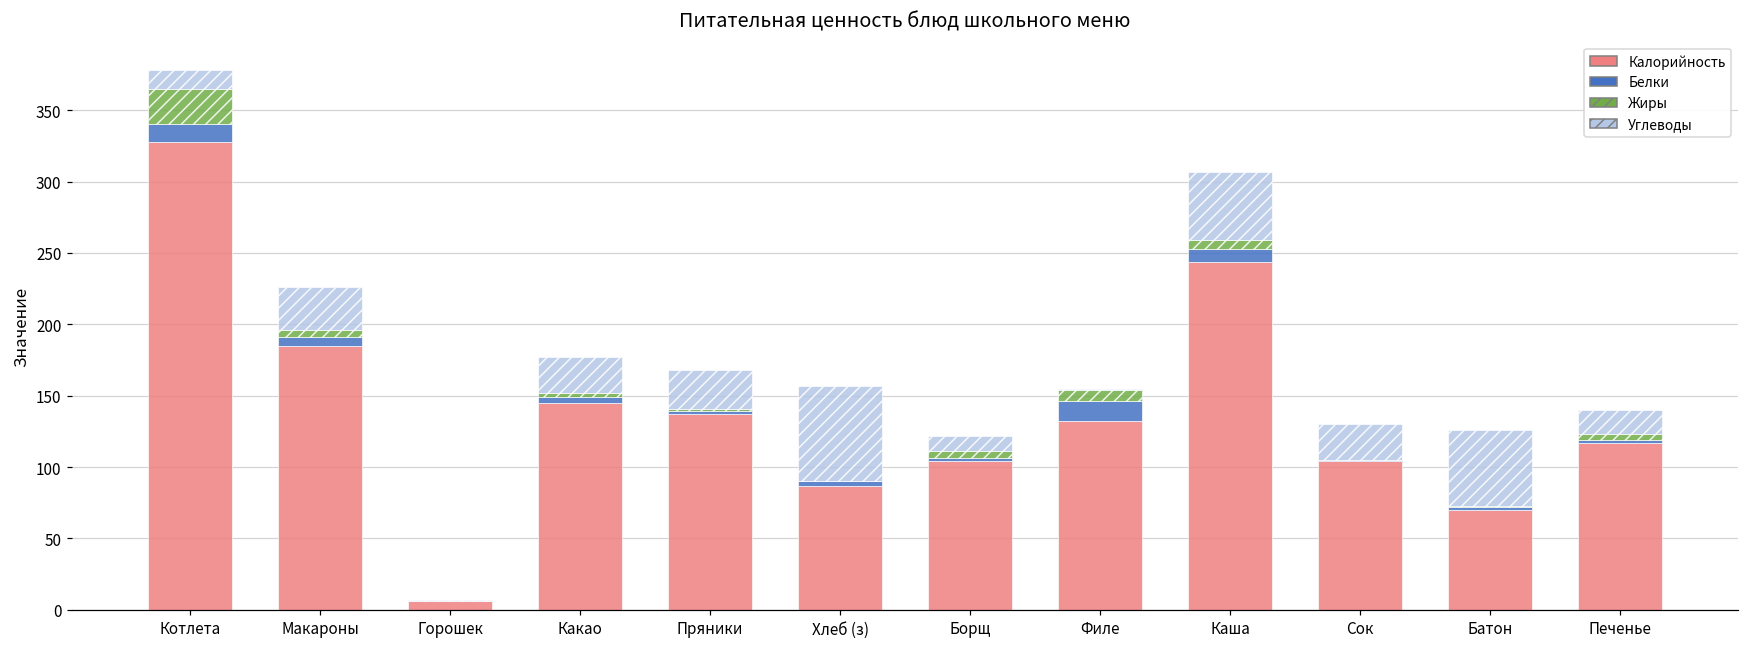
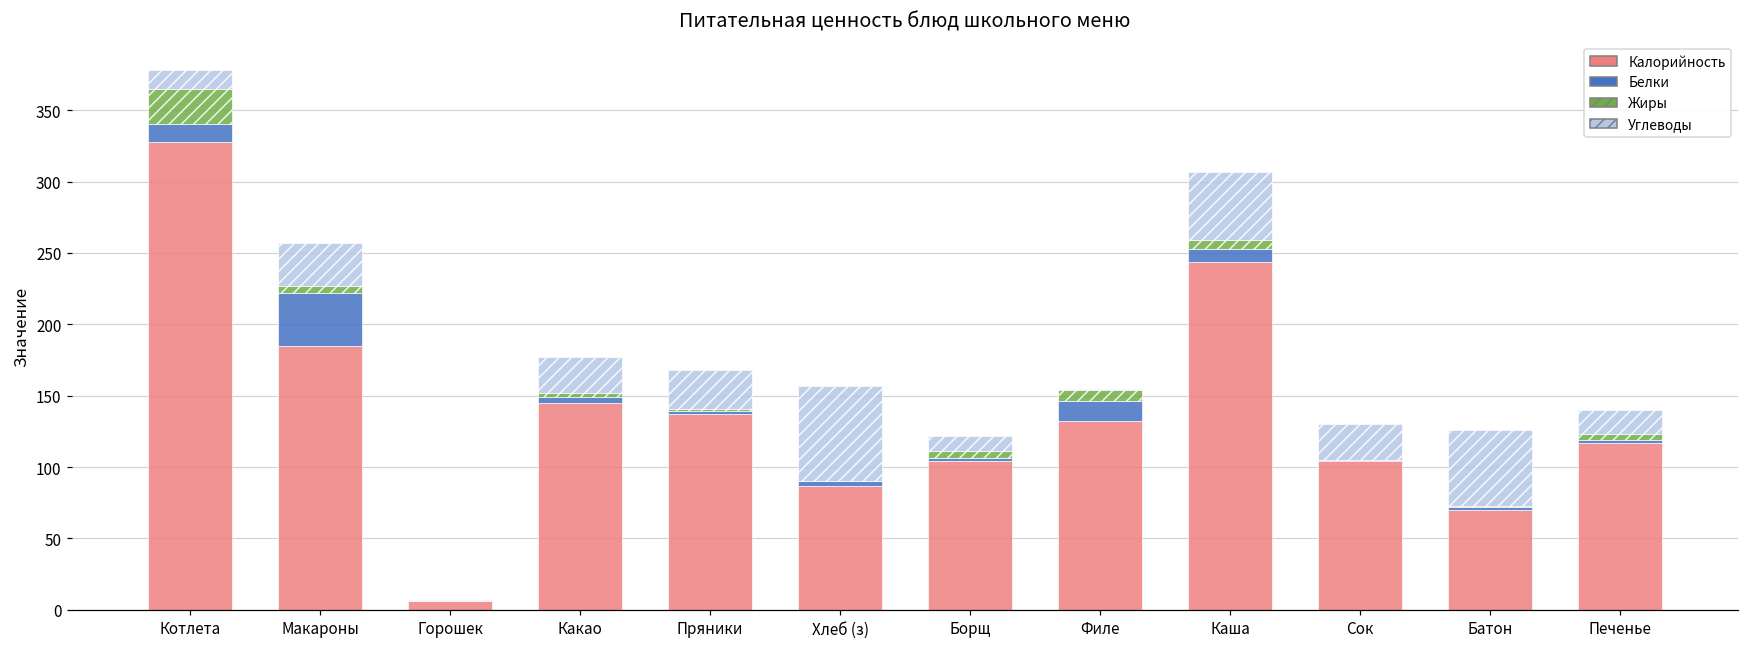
  {
    "Калорийность": {
      "Котлета": 328,
      "Макароны": 185,
      "Горошек": 6,
      "Какао": 145,
      "Пряники": 137,
      "Хлеб (з)": 87,
      "Борщ": 104,
      "Филе": 132,
      "Каша": 244,
      "Сок": 104,
      "Батон": 70,
      "Печенье": 117
    },
    "Белки": {
      "Котлета": 12,
-     "Макароны": 6,
+     "Макароны": 37,
      "Горошек": 0,
      "Какао": 4,
      "Пряники": 2,
      "Хлеб (з)": 3,
      "Борщ": 2,
      "Филе": 14,
      "Каша": 9,
      "Батон": 2,
      "Печенье": 2
    },
    "Жиры": {
      "Котлета": 25,
      "Макароны": 5,
      "Горошек": 0,
      "Какао": 3,
      "Пряники": 2,
      "Хлеб (з)": 0,
      "Борщ": 5,
      "Филе": 8,
      "Каша": 6,
      "Сок": 0,
      "Печенье": 4
    },
    "Углеводы": {
      "Котлета": 13,
      "Макароны": 30,
      "Какао": 25,
      "Пряники": 27,
      "Хлеб (з)": 67,
      "Борщ": 11,
      "Каша": 48,
      "Сок": 25,
      "Батон": 53,
      "Печенье": 17
    }
  }
